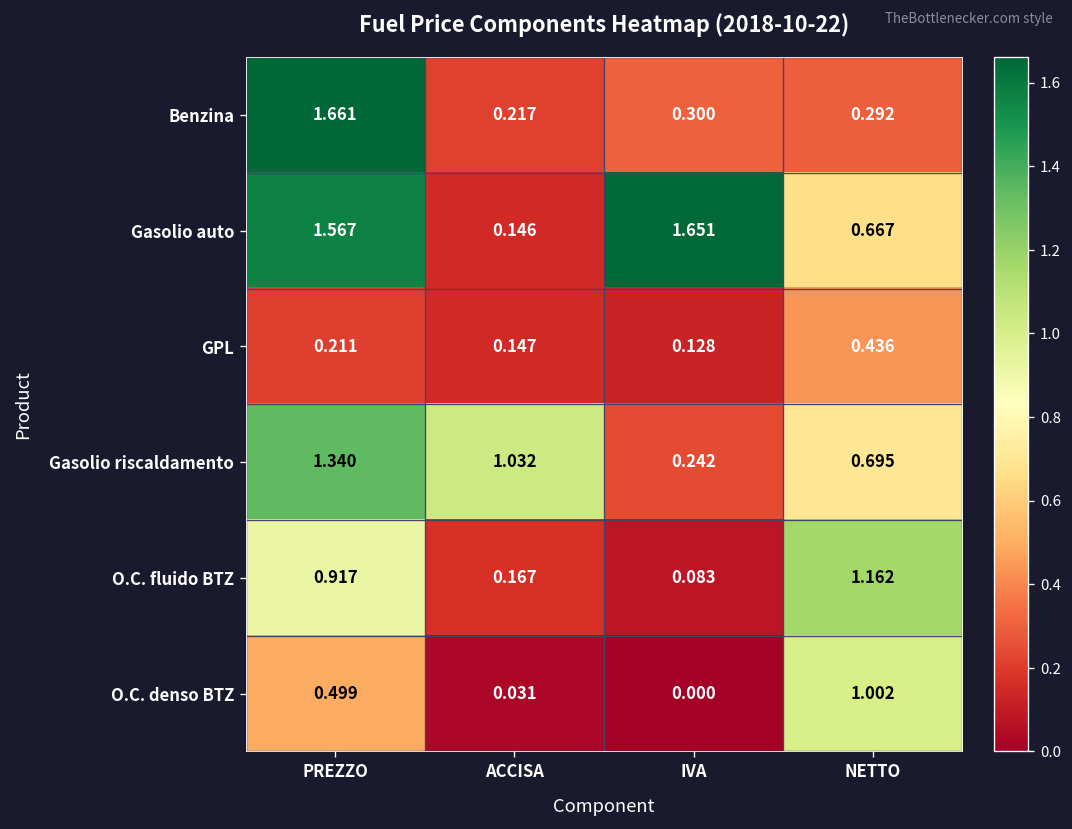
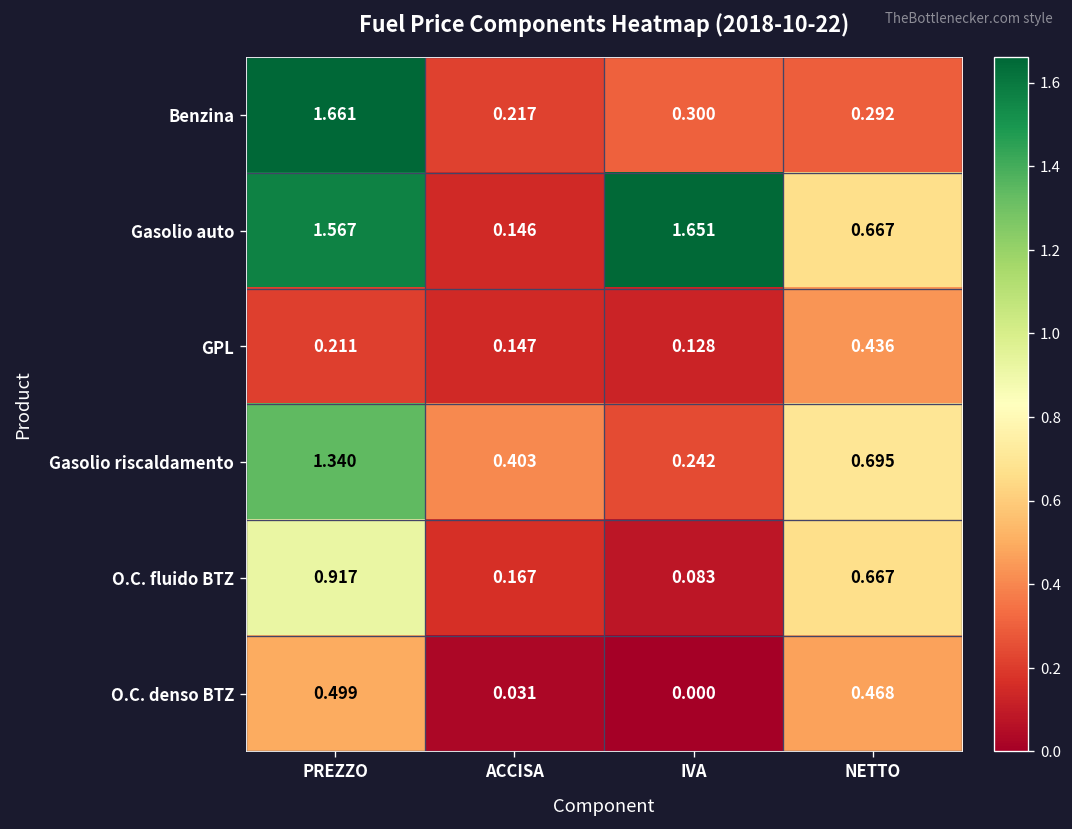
  {
    "Benzina": {
      "PREZZO": 1.661,
      "ACCISA": 0.217,
      "IVA": 0.300,
      "NETTO": 0.292
    },
    "Gasolio auto": {
      "PREZZO": 1.567,
      "ACCISA": 0.146,
      "IVA": 1.651,
      "NETTO": 0.667
    },
    "GPL": {
      "PREZZO": 0.211,
      "ACCISA": 0.147,
      "IVA": 0.128,
      "NETTO": 0.436
    },
    "Gasolio riscaldamento": {
      "PREZZO": 1.340,
-     "ACCISA": 1.032,
+     "ACCISA": 0.403,
      "IVA": 0.242,
      "NETTO": 0.695
    },
    "O.C. fluido BTZ": {
      "PREZZO": 0.917,
      "ACCISA": 0.167,
      "IVA": 0.083,
-     "NETTO": 1.162
+     "NETTO": 0.667
    },
    "O.C. denso BTZ": {
      "PREZZO": 0.499,
      "ACCISA": 0.031,
      "IVA": 0.000,
-     "NETTO": 1.002
+     "NETTO": 0.468
    }
  }
